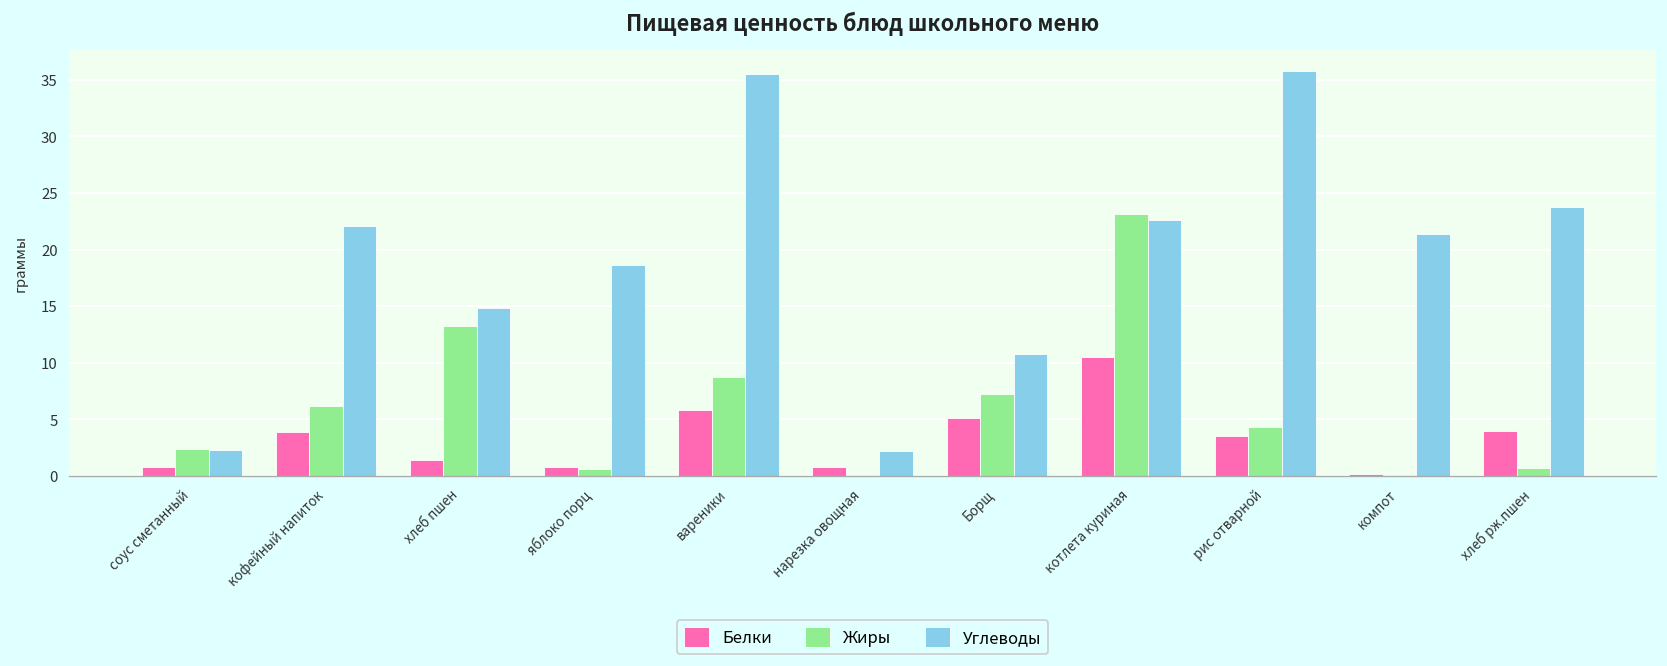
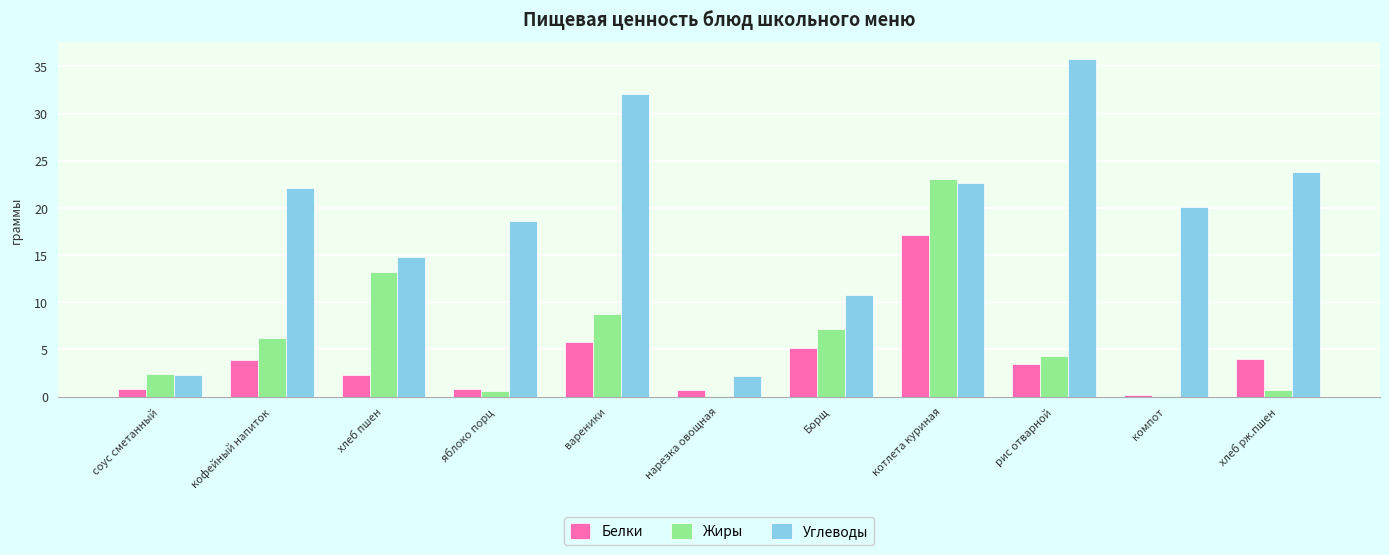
  {
    "Белки": {
      "соус сметанный": 1,
      "кофейный напиток": 4,
-     "хлеб пшен": 1,
+     "хлеб пшен": 2,
      "яблоко порц": 1,
      "вареники": 6,
      "нарезка овощная": 1,
      "Борщ": 5,
-     "котлета куриная": 11,
+     "котлета куриная": 17,
      "рис отварной": 4,
      "хлеб рж.пшен": 4
    },
    "Жиры": {
      "соус сметанный": 2,
      "кофейный напиток": 6,
      "хлеб пшен": 13,
      "яблоко порц": 1,
      "вареники": 9,
      "Борщ": 7,
      "котлета куриная": 23,
      "рис отварной": 4,
      "хлеб рж.пшен": 1
    },
    "Углеводы": {
      "соус сметанный": 2,
      "кофейный напиток": 22,
      "хлеб пшен": 15,
      "яблоко порц": 19,
-     "вареники": 36,
+     "вареники": 32,
      "нарезка овощная": 2,
      "Борщ": 11,
      "котлета куриная": 23,
      "рис отварной": 36,
-     "компот": 21,
+     "компот": 20,
      "хлеб рж.пшен": 24
    }
  }
